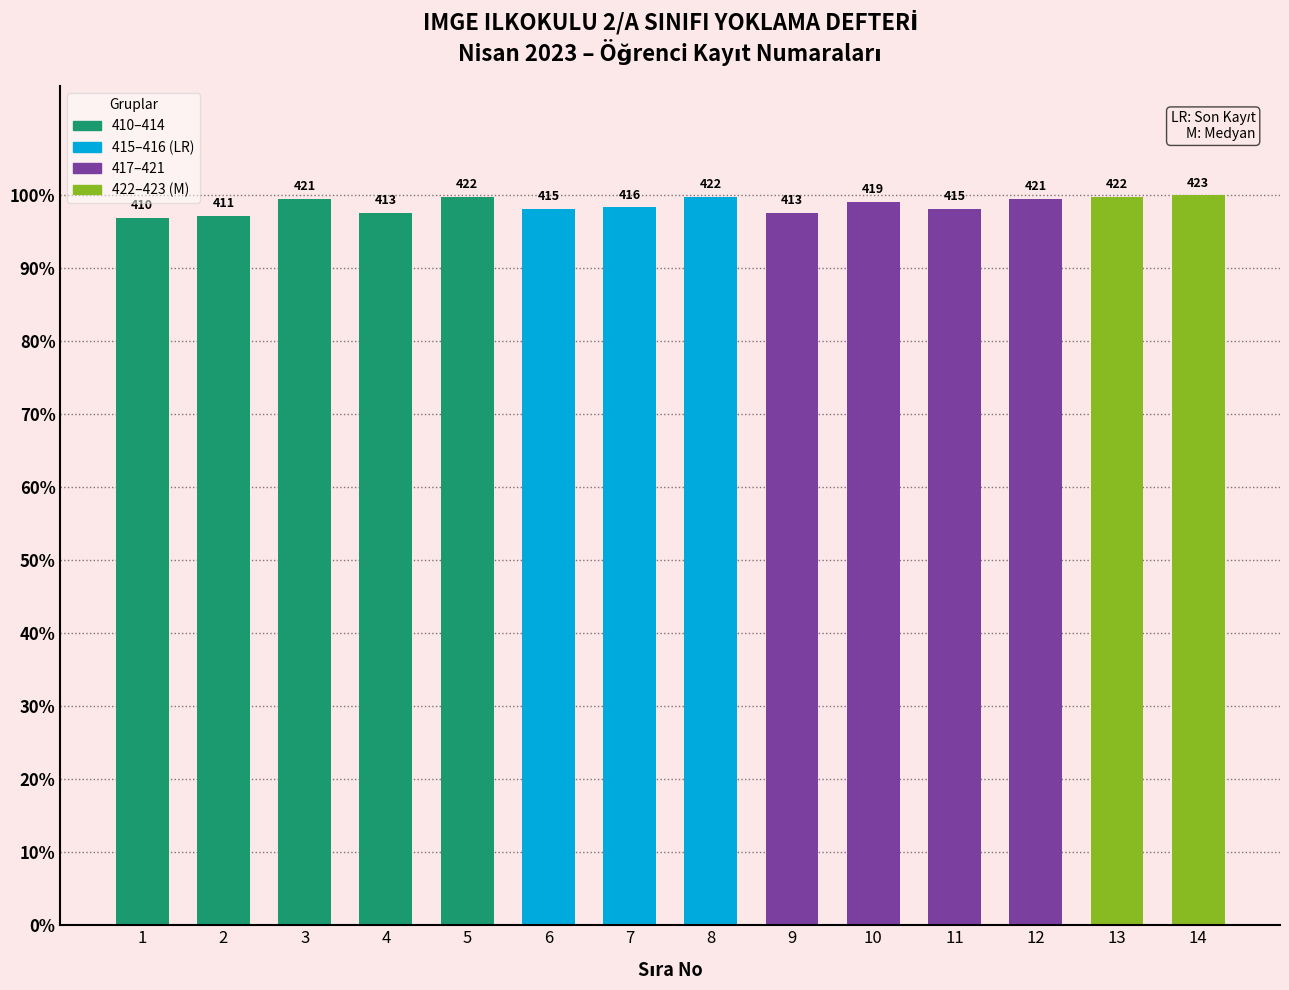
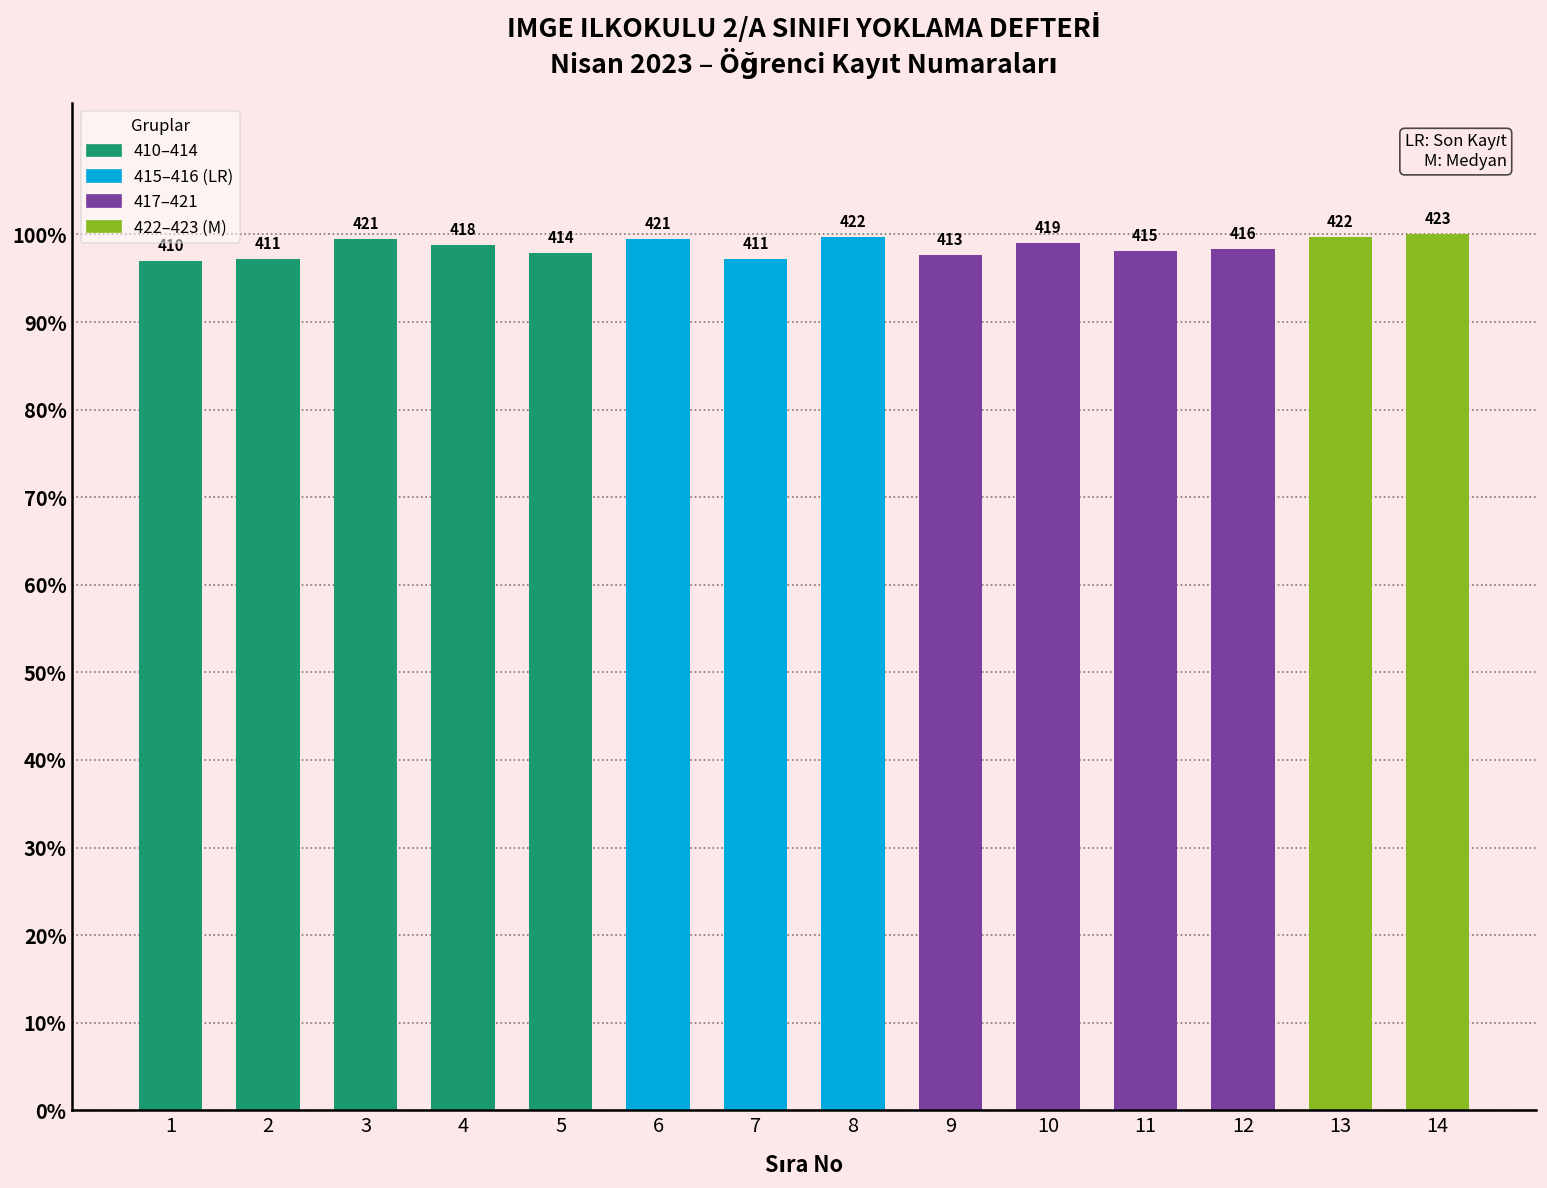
  {
-   "4": 413,
-   "5": 422,
-   "6": 415,
-   "7": 416,
-   "12": 421
+   "4": 418,
+   "5": 414,
+   "6": 421,
+   "7": 411,
+   "12": 416
  }
